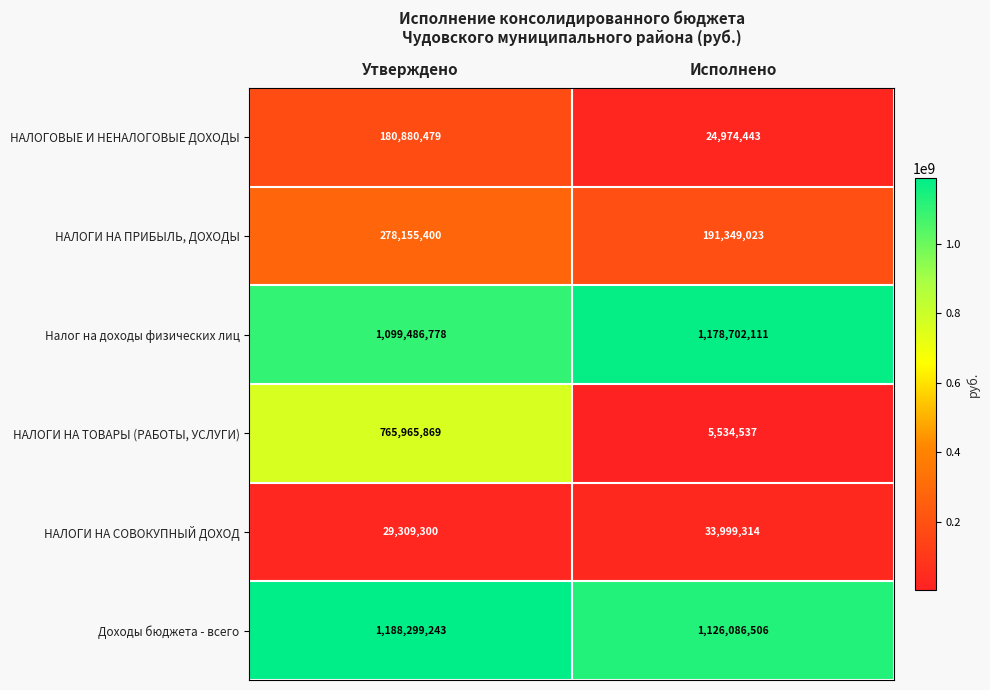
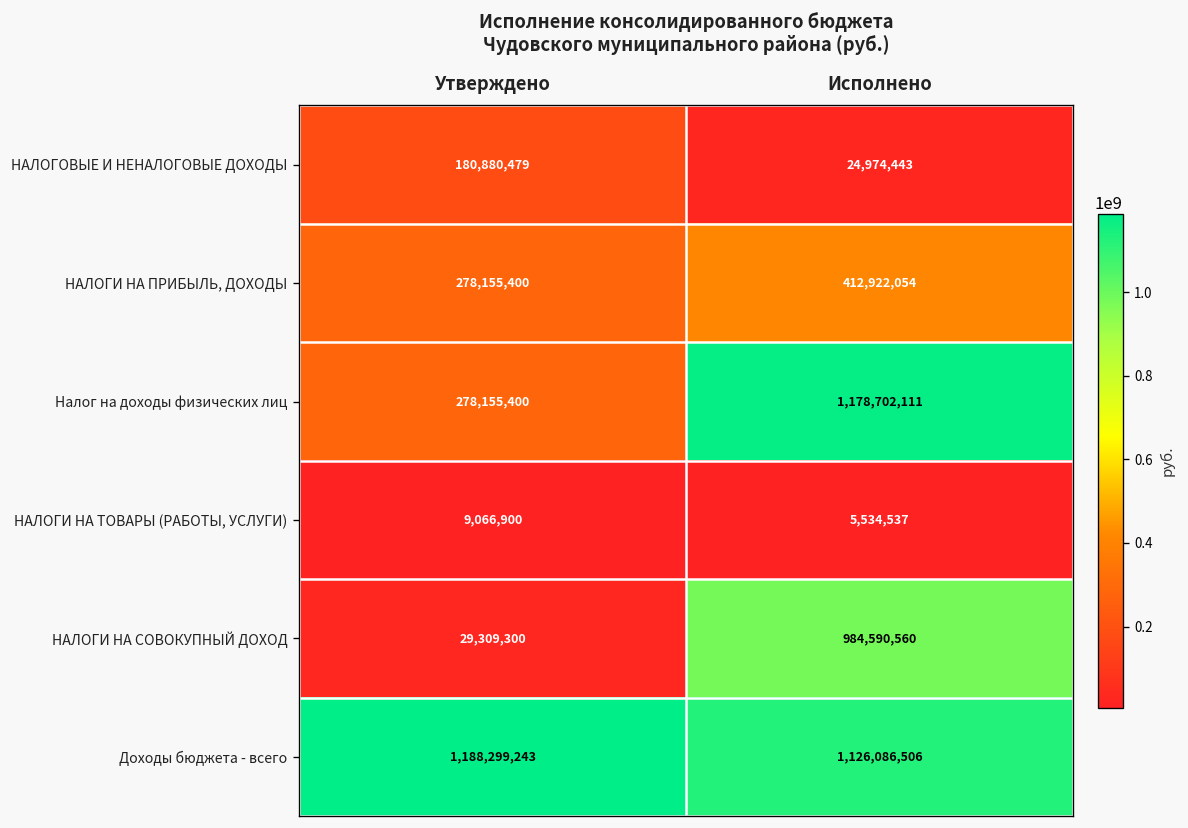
  {
    "НАЛОГОВЫЕ И НЕНАЛОГОВЫЕ ДОХОДЫ": {
      "Утверждено": "180,880,479",
      "Исполнено": "24,974,443"
    },
    "НАЛОГИ НА ПРИБЫЛЬ, ДОХОДЫ": {
      "Утверждено": "278,155,400",
-     "Исполнено": "191,349,023"
+     "Исполнено": "412,922,054"
    },
    "Налог на доходы физических лиц": {
-     "Утверждено": "1,099,486,778",
+     "Утверждено": "278,155,400",
      "Исполнено": "1,178,702,111"
    },
    "НАЛОГИ НА ТОВАРЫ (РАБОТЫ, УСЛУГИ)": {
-     "Утверждено": "765,965,869",
+     "Утверждено": "9,066,900",
      "Исполнено": "5,534,537"
    },
    "НАЛОГИ НА СОВОКУПНЫЙ ДОХОД": {
      "Утверждено": "29,309,300",
-     "Исполнено": "33,999,314"
+     "Исполнено": "984,590,560"
    },
    "Доходы бюджета - всего": {
      "Утверждено": "1,188,299,243",
      "Исполнено": "1,126,086,506"
    }
  }
